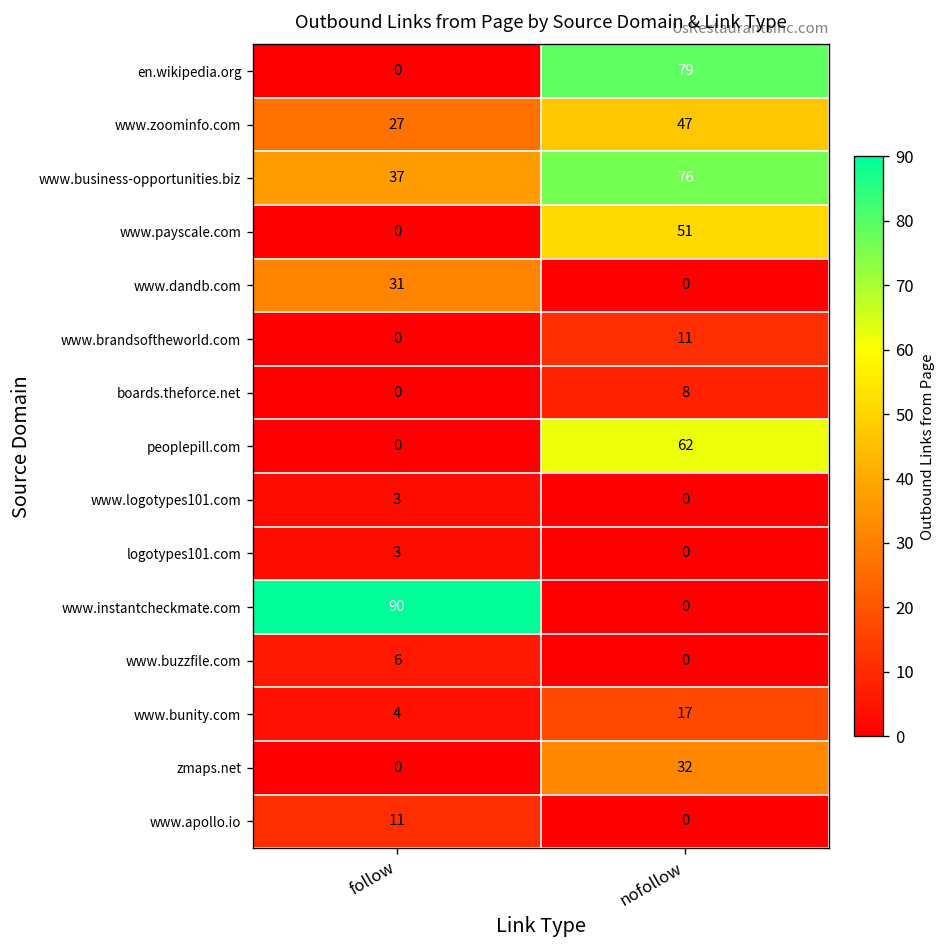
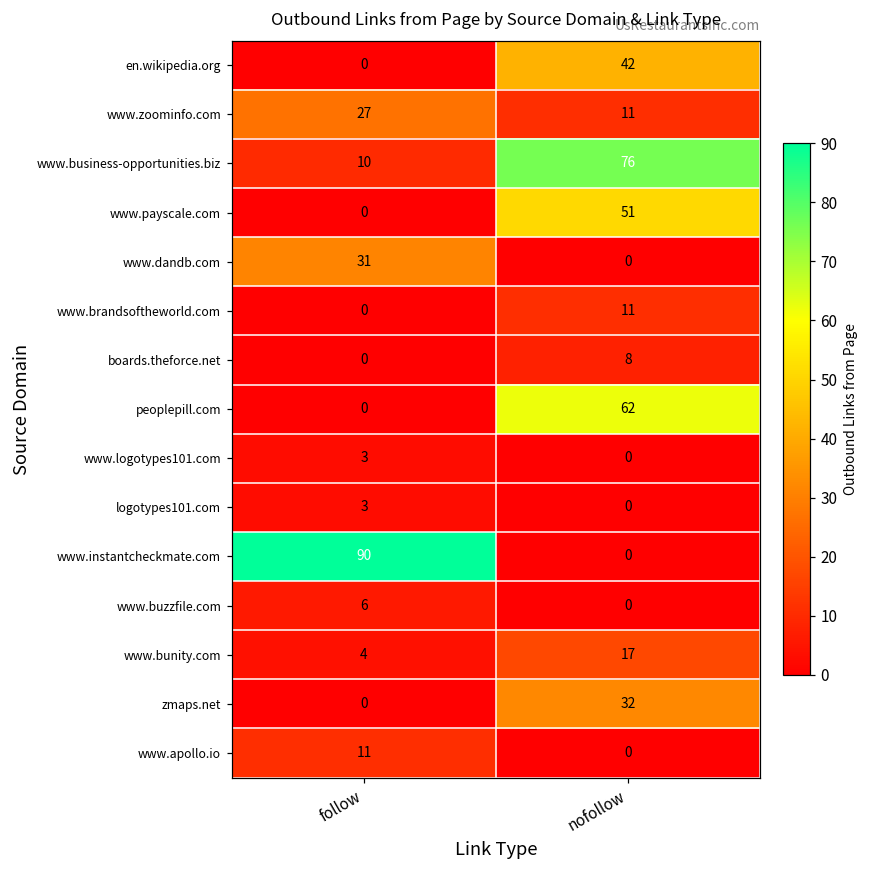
  {
    "en.wikipedia.org": {
      "follow": 0,
-     "nofollow": 79
+     "nofollow": 42
    },
    "www.zoominfo.com": {
      "follow": 27,
-     "nofollow": 47
+     "nofollow": 11
    },
    "www.business-opportunities.biz": {
-     "follow": 37,
+     "follow": 10,
      "nofollow": 76
    },
    "www.payscale.com": {
      "follow": 0,
      "nofollow": 51
    },
    "www.dandb.com": {
      "follow": 31,
      "nofollow": 0
    },
    "www.brandsoftheworld.com": {
      "follow": 0,
      "nofollow": 11
    },
    "boards.theforce.net": {
      "follow": 0,
      "nofollow": 8
    },
    "peoplepill.com": {
      "follow": 0,
      "nofollow": 62
    },
    "www.logotypes101.com": {
      "follow": 3,
      "nofollow": 0
    },
    "logotypes101.com": {
      "follow": 3,
      "nofollow": 0
    },
    "www.instantcheckmate.com": {
      "follow": 90,
      "nofollow": 0
    },
    "www.buzzfile.com": {
      "follow": 6,
      "nofollow": 0
    },
    "www.bunity.com": {
      "follow": 4,
      "nofollow": 17
    },
    "zmaps.net": {
      "follow": 0,
      "nofollow": 32
    },
    "www.apollo.io": {
      "follow": 11,
      "nofollow": 0
    }
  }
